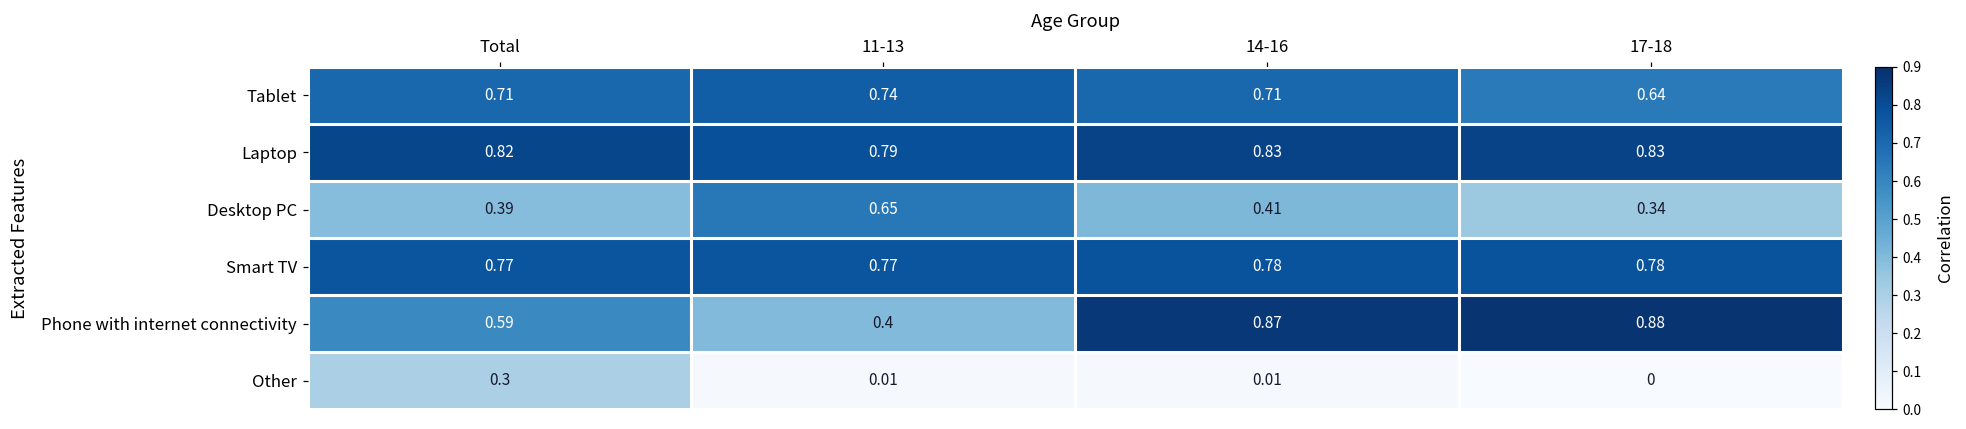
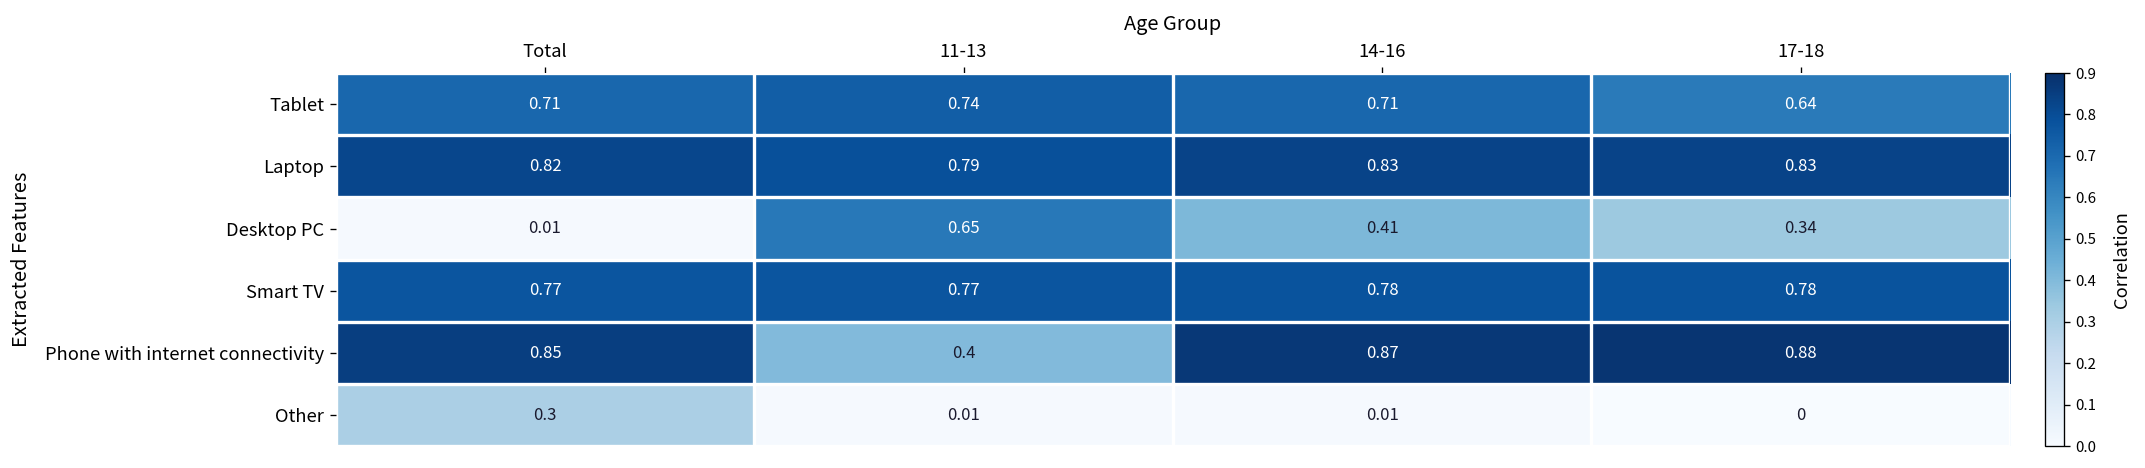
  {
    "Tablet": {
      "Total": 0.71,
      "11-13": 0.74,
      "14-16": 0.71,
      "17-18": 0.64
    },
    "Laptop": {
      "Total": 0.82,
      "11-13": 0.79,
      "14-16": 0.83,
      "17-18": 0.83
    },
    "Desktop PC": {
-     "Total": 0.39,
+     "Total": 0.01,
      "11-13": 0.65,
      "14-16": 0.41,
      "17-18": 0.34
    },
    "Smart TV": {
      "Total": 0.77,
      "11-13": 0.77,
      "14-16": 0.78,
      "17-18": 0.78
    },
    "Phone with internet connectivity": {
-     "Total": 0.59,
+     "Total": 0.85,
      "11-13": 0.4,
      "14-16": 0.87,
      "17-18": 0.88
    },
    "Other": {
      "Total": 0.3,
      "11-13": 0.01,
      "14-16": 0.01,
      "17-18": 0
    }
  }
